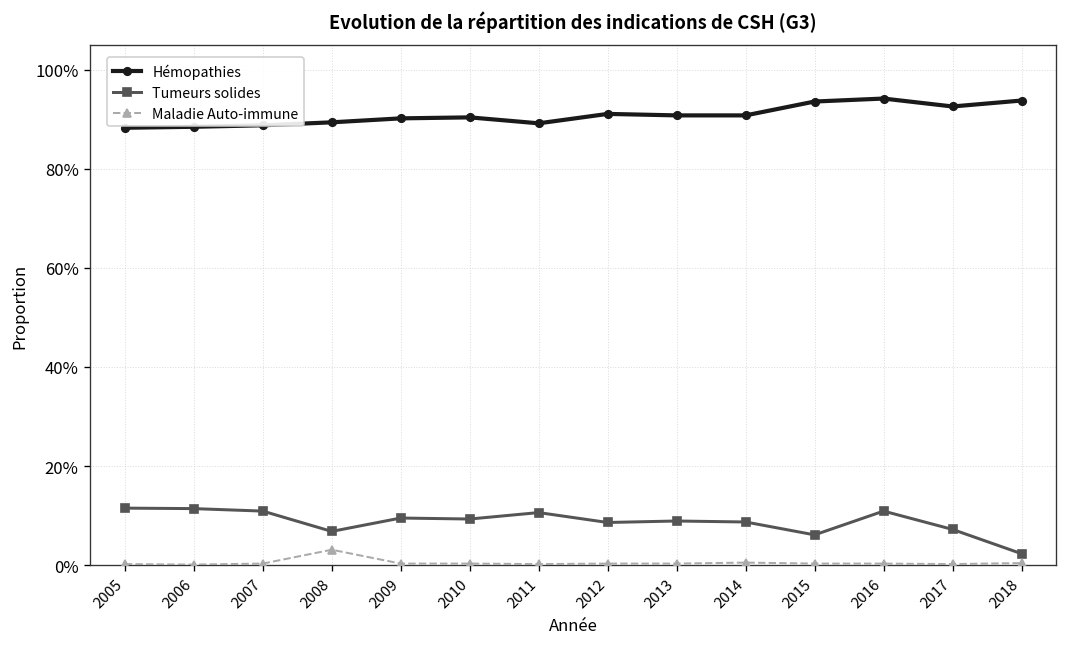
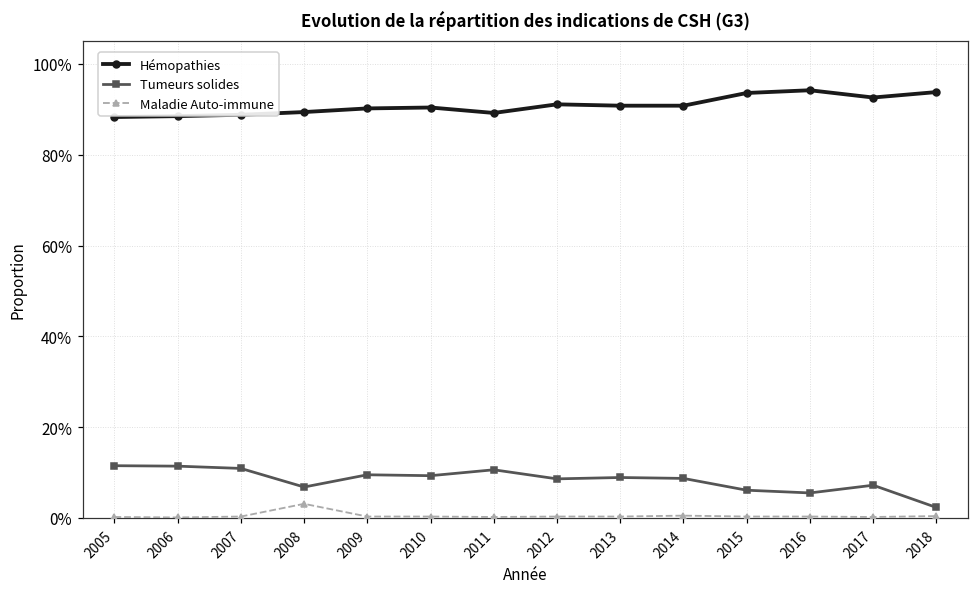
  {
    "Hémopathies": {
      "2008": "89%",
      "2009": "90%",
      "2010": "90%",
      "2011": "89%",
      "2012": "91%",
      "2013": "91%",
      "2014": "91%",
      "2015": "94%",
      "2016": "94%",
      "2017": "93%",
      "2018": "94%"
    },
    "Tumeurs solides": {
      "2005": "12%",
      "2006": "11%",
      "2007": "11%",
      "2008": "7%",
      "2009": "10%",
      "2010": "9%",
      "2011": "11%",
      "2012": "9%",
      "2013": "9%",
      "2014": "9%",
      "2015": "6%",
-     "2016": "11%",
+     "2016": "6%",
      "2017": "7%",
      "2018": "2%"
    },
    "Maladie Auto-immune": {
      "2005": "0%",
      "2006": "0%",
      "2007": "0%",
      "2008": "3%",
      "2009": "0%",
      "2010": "0%",
      "2011": "0%",
      "2012": "0%",
      "2013": "0%",
      "2014": "1%",
      "2015": "0%",
      "2016": "0%",
      "2017": "0%",
      "2018": "0%"
    }
  }
